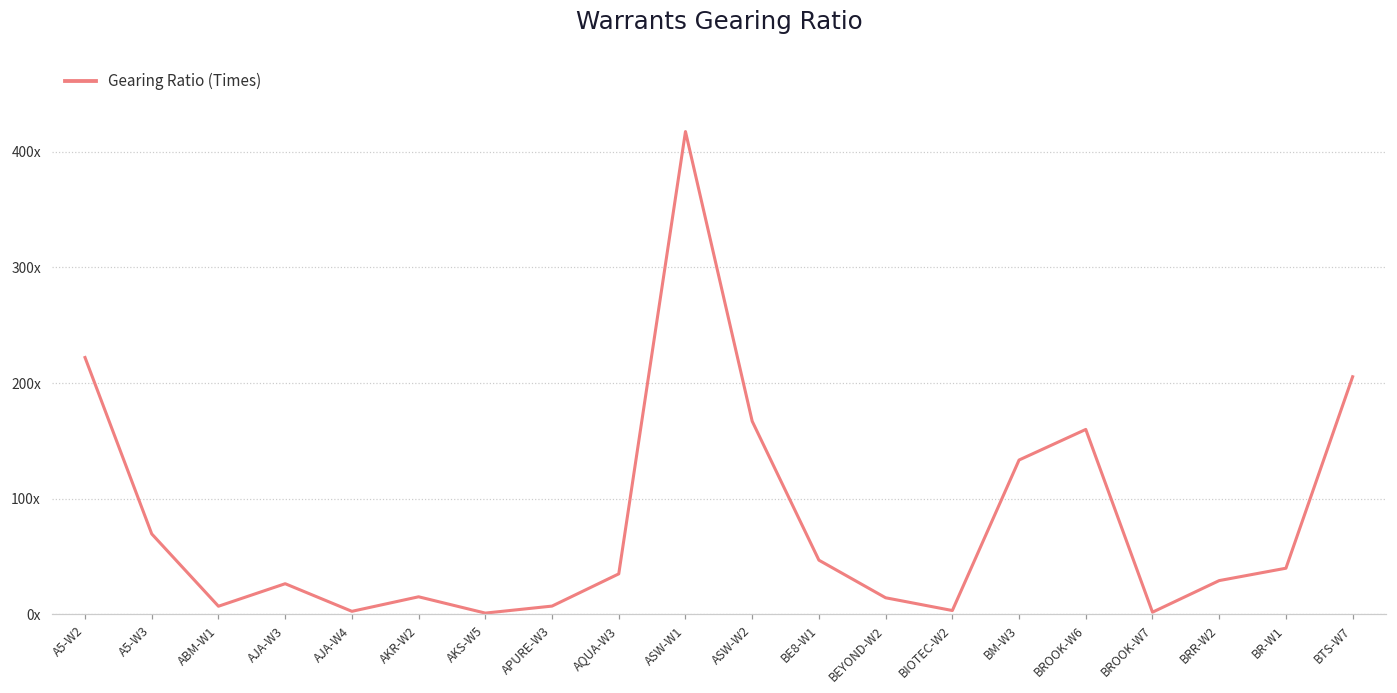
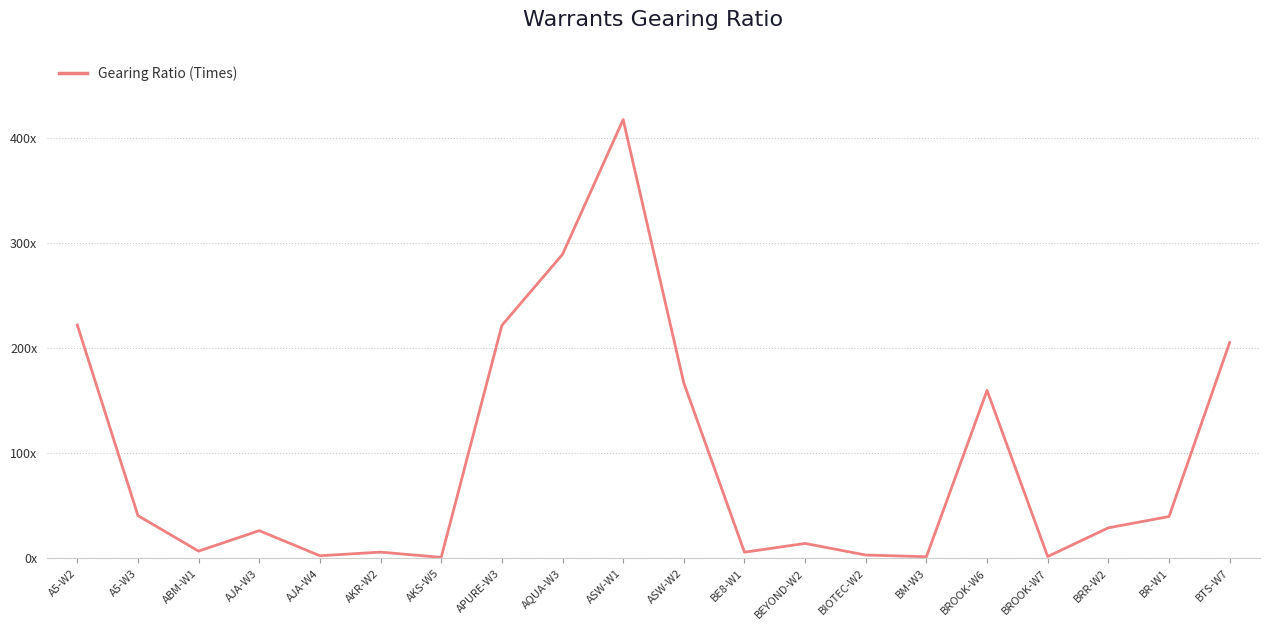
  {
    "A5-W2": "222x",
-   "A5-W3": "70x",
+   "A5-W3": "41x",
    "ABM-W1": "7x",
    "AJA-W3": "26x",
    "AJA-W4": "3x",
-   "AKR-W2": "15x",
+   "AKR-W2": "6x",
    "AKS-W5": "1x",
-   "APURE-W3": "7x",
-   "AQUA-W3": "35x",
+   "APURE-W3": "222x",
+   "AQUA-W3": "289x",
    "ASW-W1": "418x",
    "ASW-W2": "167x",
-   "BE8-W1": "47x",
+   "BE8-W1": "6x",
    "BEYOND-W2": "14x",
    "BIOTEC-W2": "3x",
-   "BM-W3": "133x",
+   "BM-W3": "2x",
    "BROOK-W6": "160x",
    "BROOK-W7": "2x",
    "BRR-W2": "29x",
    "BR-W1": "40x",
    "BTS-W7": "205x"
  }
